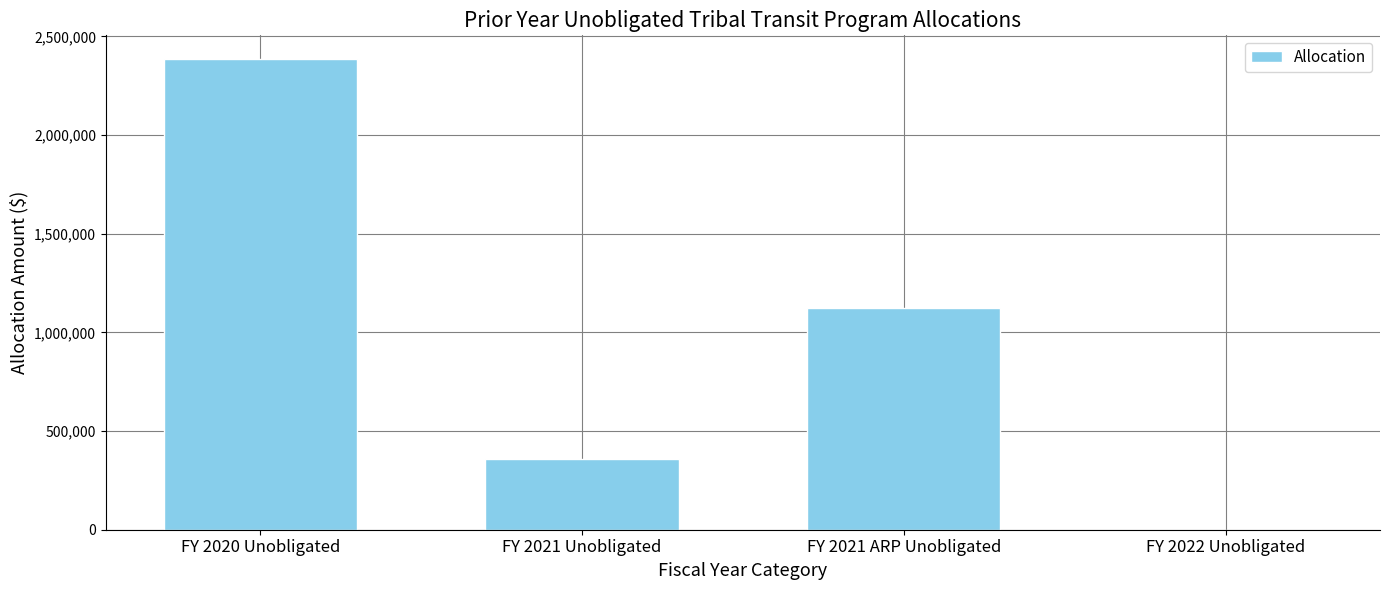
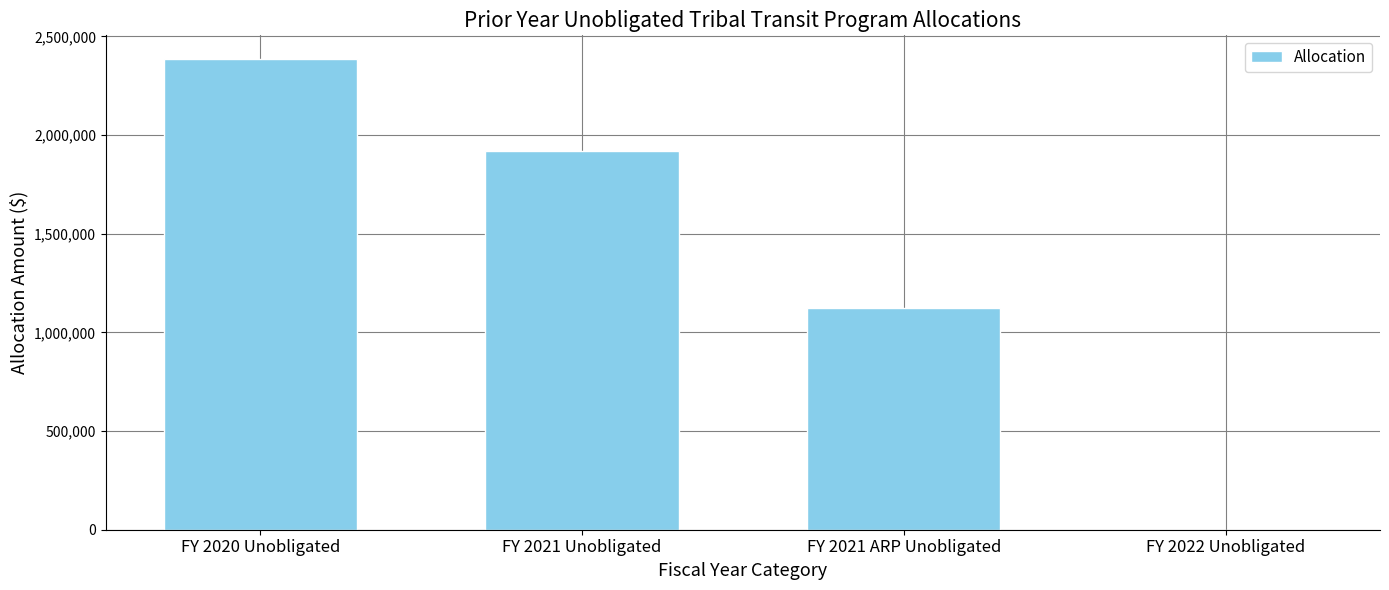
  {
    "FY 2020 Unobligated": "2,390,000",
-   "FY 2021 Unobligated": "360,000",
+   "FY 2021 Unobligated": "1,920,000",
    "FY 2021 ARP Unobligated": "1,120,000",
    "FY 2022 Unobligated": "0"
  }
